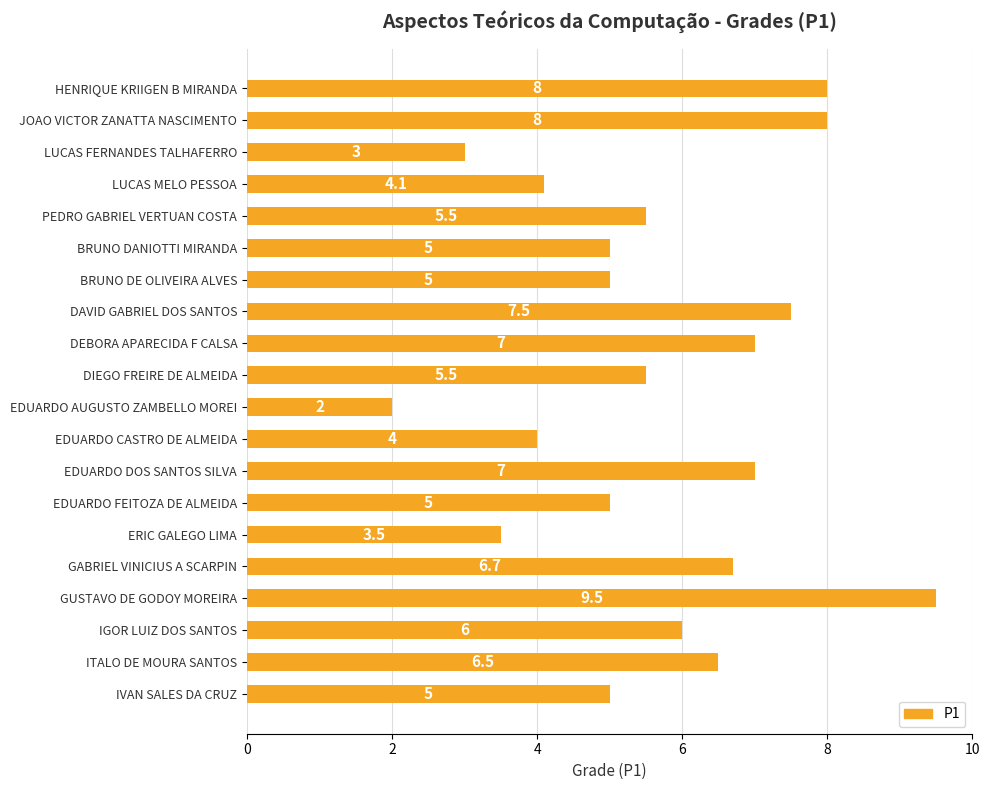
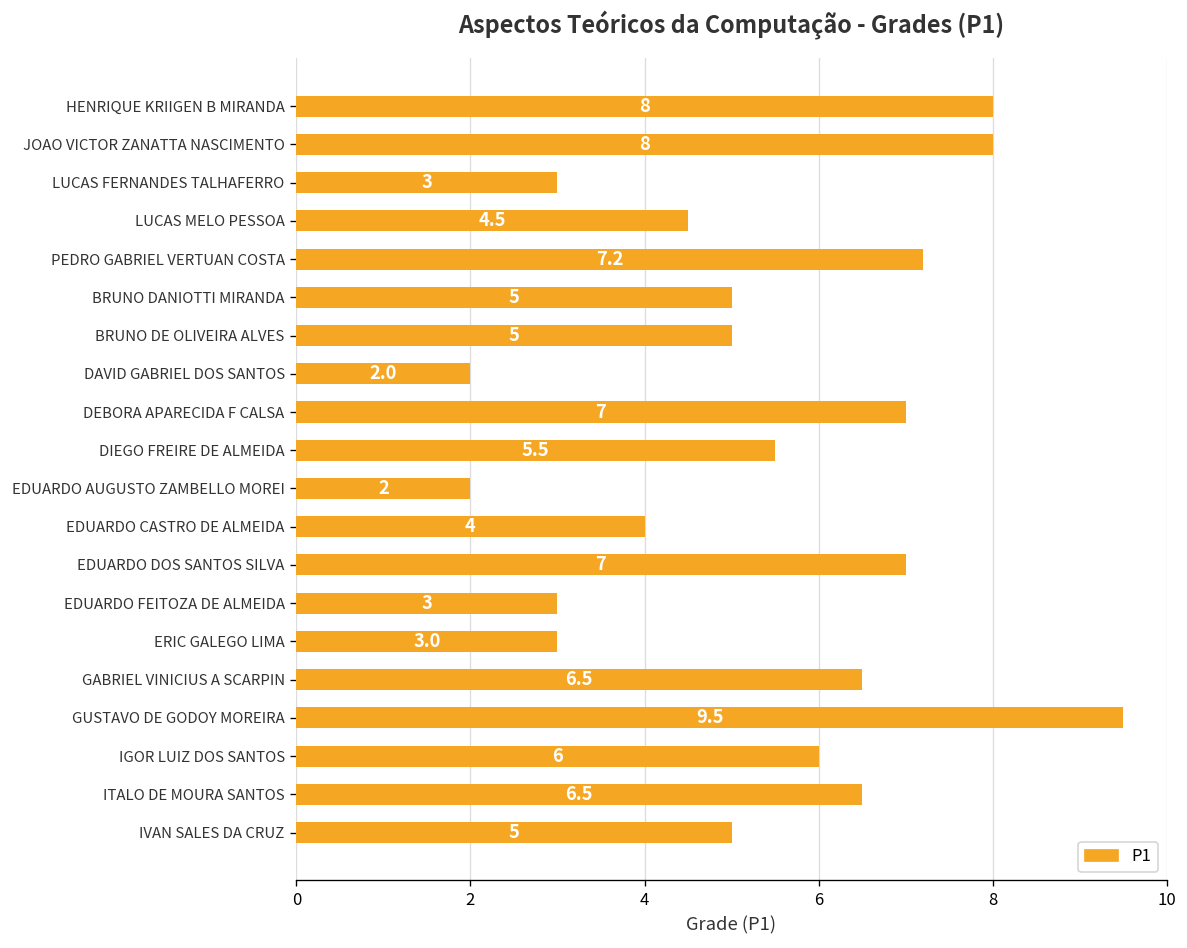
  {
    "HENRIQUE KRIIGEN B MIRANDA": 8,
    "JOAO VICTOR ZANATTA NASCIMENTO": 8,
    "LUCAS FERNANDES TALHAFERRO": 3,
-   "LUCAS MELO PESSOA": 4.1,
-   "PEDRO GABRIEL VERTUAN COSTA": 5.5,
+   "LUCAS MELO PESSOA": 4.5,
+   "PEDRO GABRIEL VERTUAN COSTA": 7.2,
    "BRUNO DANIOTTI MIRANDA": 5,
    "BRUNO DE OLIVEIRA ALVES": 5,
-   "DAVID GABRIEL DOS SANTOS": 7.5,
+   "DAVID GABRIEL DOS SANTOS": 2.0,
    "DEBORA APARECIDA F CALSA": 7,
    "DIEGO FREIRE DE ALMEIDA": 5.5,
    "EDUARDO AUGUSTO ZAMBELLO MOREI": 2,
    "EDUARDO CASTRO DE ALMEIDA": 4,
    "EDUARDO DOS SANTOS SILVA": 7,
-   "EDUARDO FEITOZA DE ALMEIDA": 5,
-   "ERIC GALEGO LIMA": 3.5,
-   "GABRIEL VINICIUS A SCARPIN": 6.7,
+   "EDUARDO FEITOZA DE ALMEIDA": 3,
+   "ERIC GALEGO LIMA": 3.0,
+   "GABRIEL VINICIUS A SCARPIN": 6.5,
    "GUSTAVO DE GODOY MOREIRA": 9.5,
    "IGOR LUIZ DOS SANTOS": 6,
    "ITALO DE MOURA SANTOS": 6.5,
    "IVAN SALES DA CRUZ": 5
  }
